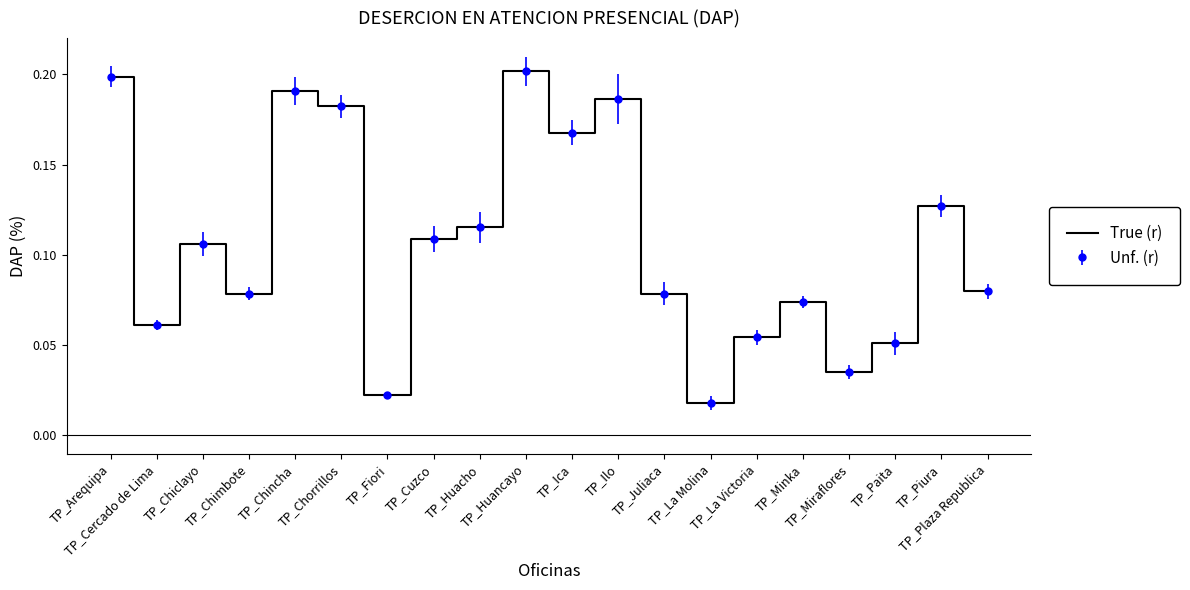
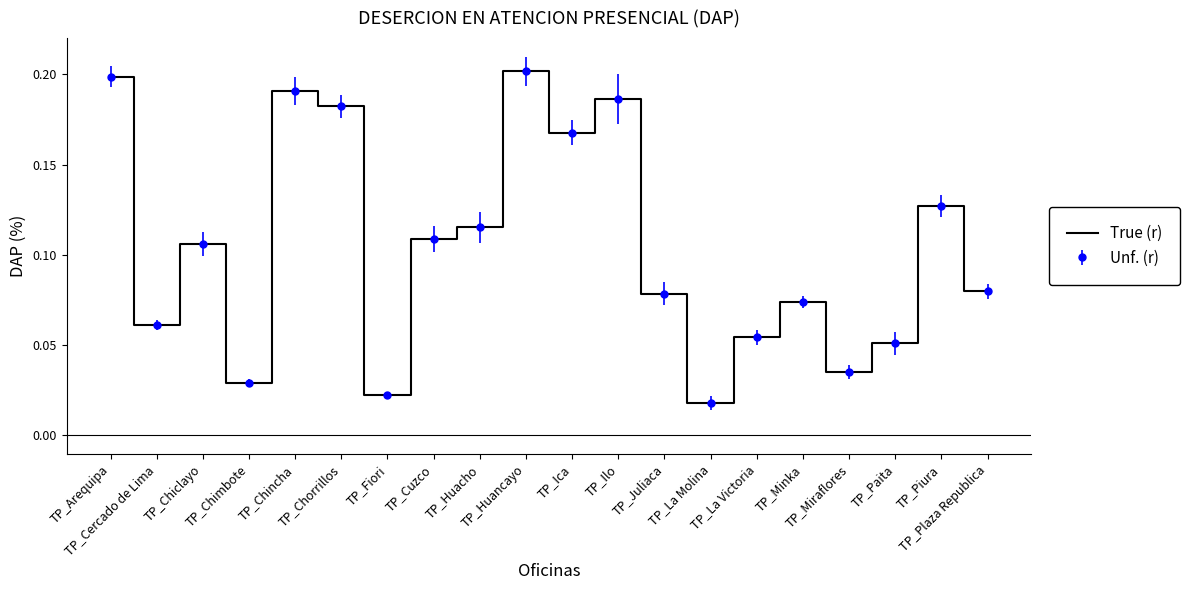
  {
    "TP_Arequipa": 0.199,
    "TP_Cercado de Lima": 0.061,
    "TP_Chiclayo": 0.106,
-   "TP_Chimbote": 0.078,
+   "TP_Chimbote": 0.029,
    "TP_Chincha": 0.191,
    "TP_Chorrillos": 0.182,
    "TP_Fiori": 0.022,
    "TP_Cuzco": 0.109,
    "TP_Huacho": 0.115,
    "TP_Huancayo": 0.202,
    "TP_Ica": 0.168,
    "TP_Ilo": 0.186,
    "TP_Juliaca": 0.078,
    "TP_La Molina": 0.018,
    "TP_La Victoria": 0.054,
    "TP_Minka": 0.074,
    "TP_Miraflores": 0.035,
    "TP_Paita": 0.051,
    "TP_Piura": 0.127,
    "TP_Plaza Republica": 0.080
  }
